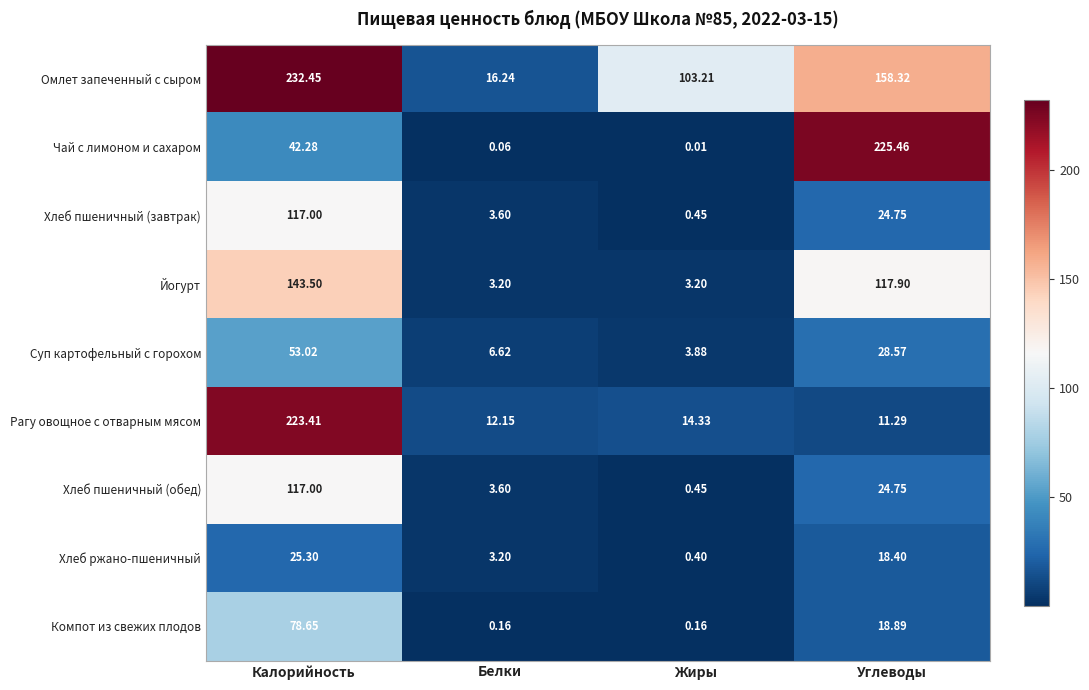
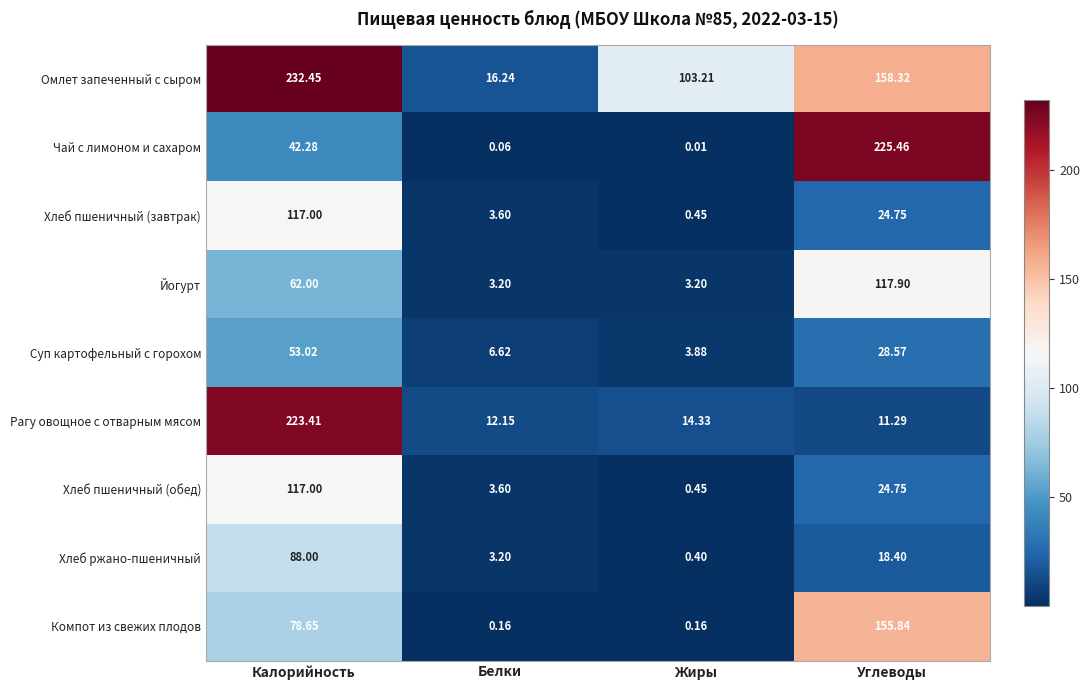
  {
    "Омлет запеченный с сыром": {
      "Калорийность": 232.45,
      "Белки": 16.24,
      "Жиры": 103.21,
      "Углеводы": 158.32
    },
    "Чай с лимоном и сахаром": {
      "Калорийность": 42.28,
      "Белки": 0.06,
      "Жиры": 0.01,
      "Углеводы": 225.46
    },
    "Хлеб пшеничный (завтрак)": {
      "Калорийность": 117.00,
      "Белки": 3.60,
      "Жиры": 0.45,
      "Углеводы": 24.75
    },
    "Йогурт": {
-     "Калорийность": 143.50,
+     "Калорийность": 62.00,
      "Белки": 3.20,
      "Жиры": 3.20,
      "Углеводы": 117.90
    },
    "Суп картофельный с горохом": {
      "Калорийность": 53.02,
      "Белки": 6.62,
      "Жиры": 3.88,
      "Углеводы": 28.57
    },
    "Рагу овощное с отварным мясом": {
      "Калорийность": 223.41,
      "Белки": 12.15,
      "Жиры": 14.33,
      "Углеводы": 11.29
    },
    "Хлеб пшеничный (обед)": {
      "Калорийность": 117.00,
      "Белки": 3.60,
      "Жиры": 0.45,
      "Углеводы": 24.75
    },
    "Хлеб ржано-пшеничный": {
-     "Калорийность": 25.30,
+     "Калорийность": 88.00,
      "Белки": 3.20,
      "Жиры": 0.40,
      "Углеводы": 18.40
    },
    "Компот из свежих плодов": {
      "Калорийность": 78.65,
      "Белки": 0.16,
      "Жиры": 0.16,
-     "Углеводы": 18.89
+     "Углеводы": 155.84
    }
  }
